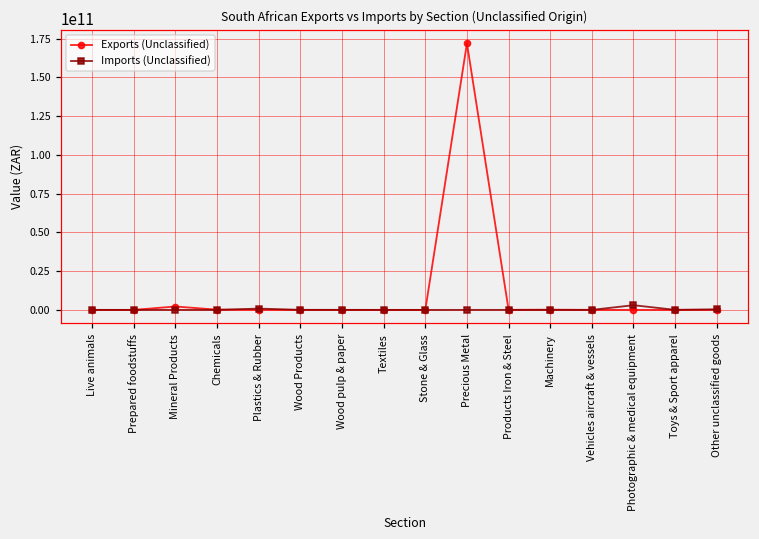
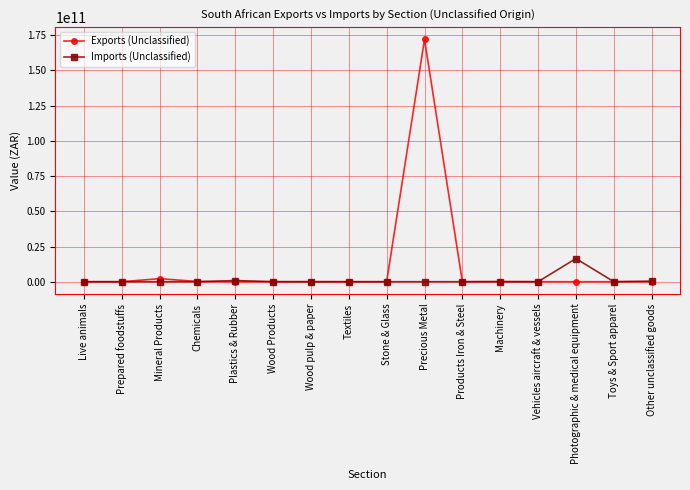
  {
    "Exports (Unclassified)": {
      "Mineral Products": 2000000000,
      "Precious Metal": 172000000000,
      "Photographic & medical equipment": 0
    },
    "Imports (Unclassified)": {
      "Mineral Products": 0,
      "Precious Metal": 0,
-     "Photographic & medical equipment": 3000000000
+     "Photographic & medical equipment": 16000000000
    }
  }
